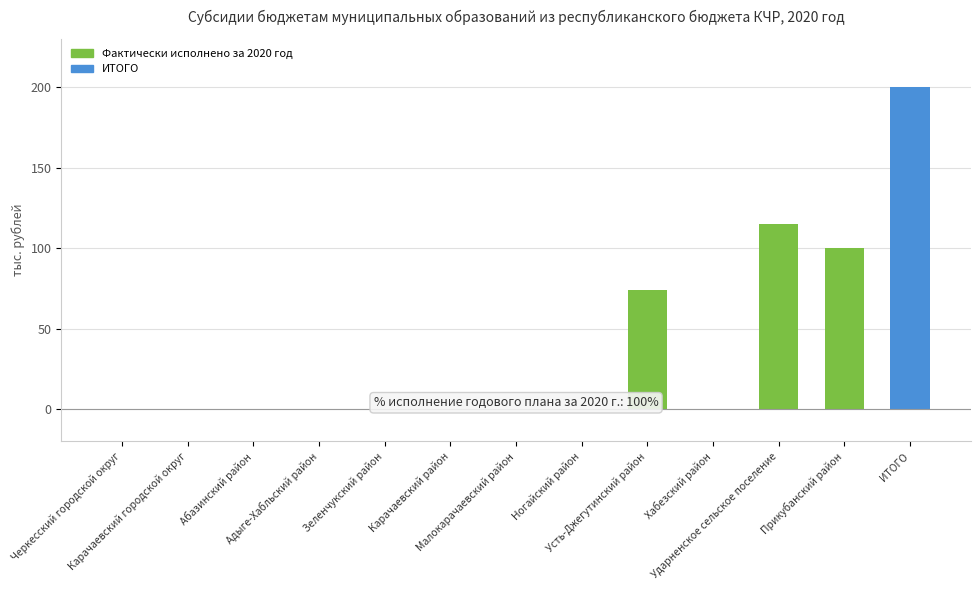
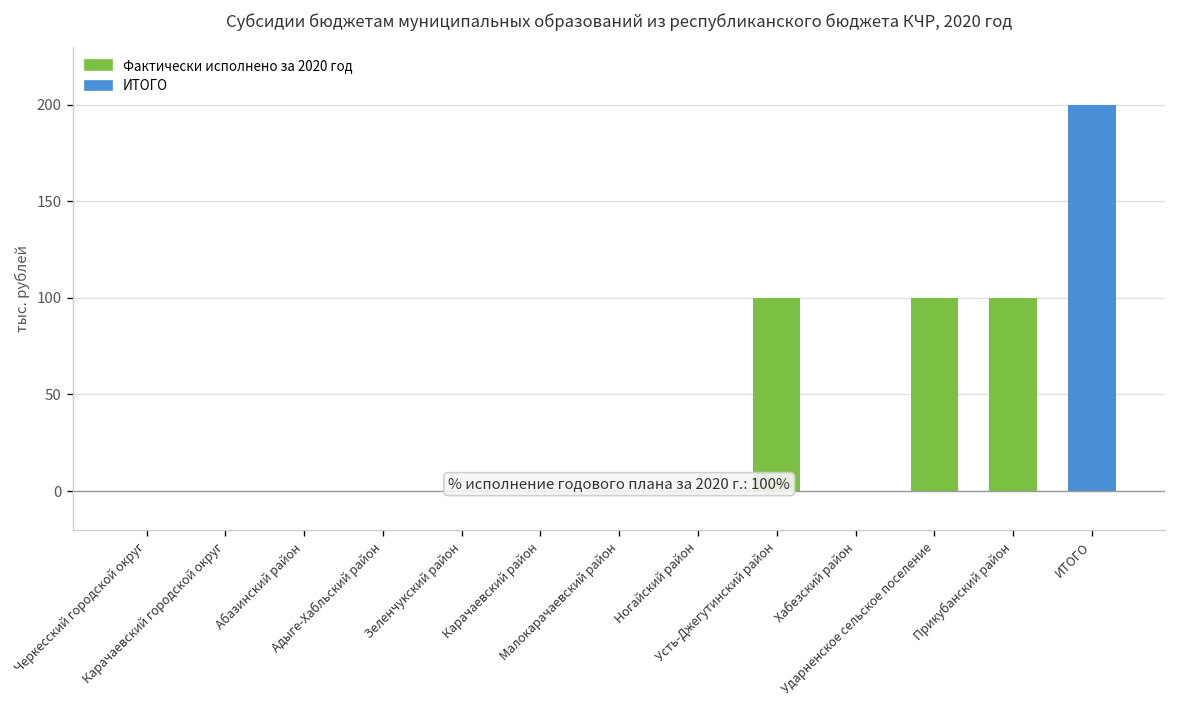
  {
    "Черкесский городской округ": 0,
    "Карачаевский городской округ": 0,
    "Абазинский район": 0,
    "Адыге-Хабльский район": 0,
-   "Усть-Джегутинский район": 74,
+   "Усть-Джегутинский район": 100,
    "Хабезский район": 0,
-   "Ударненское сельское поселение": 115,
+   "Ударненское сельское поселение": 100,
    "Прикубанский район": 100,
    "ИТОГО": 200
  }
